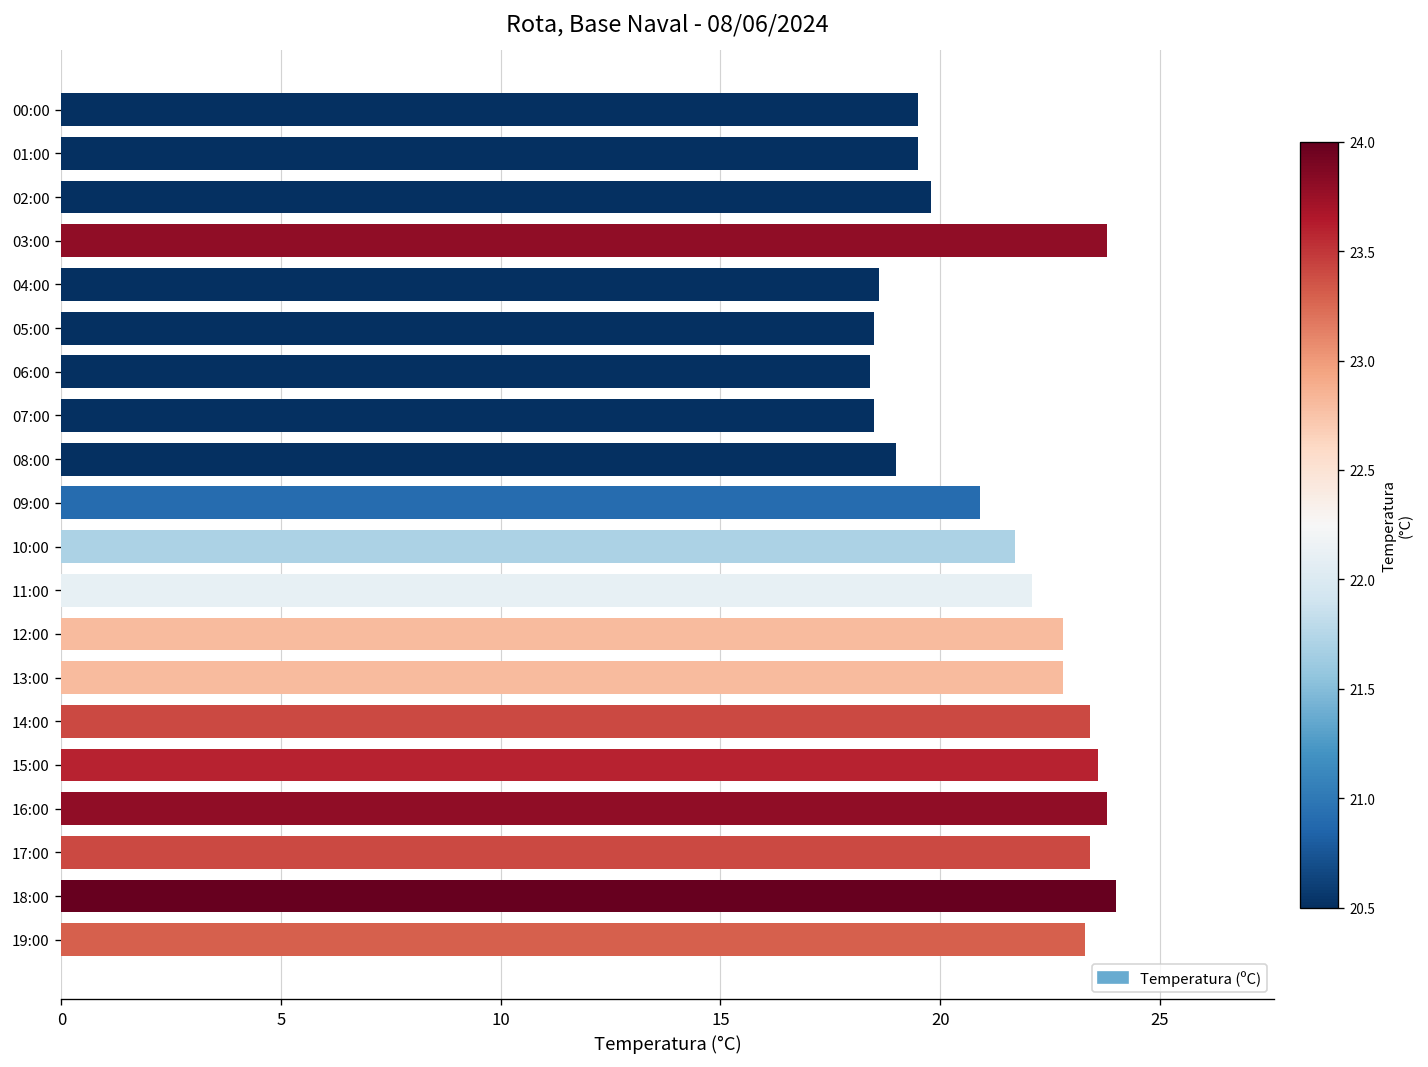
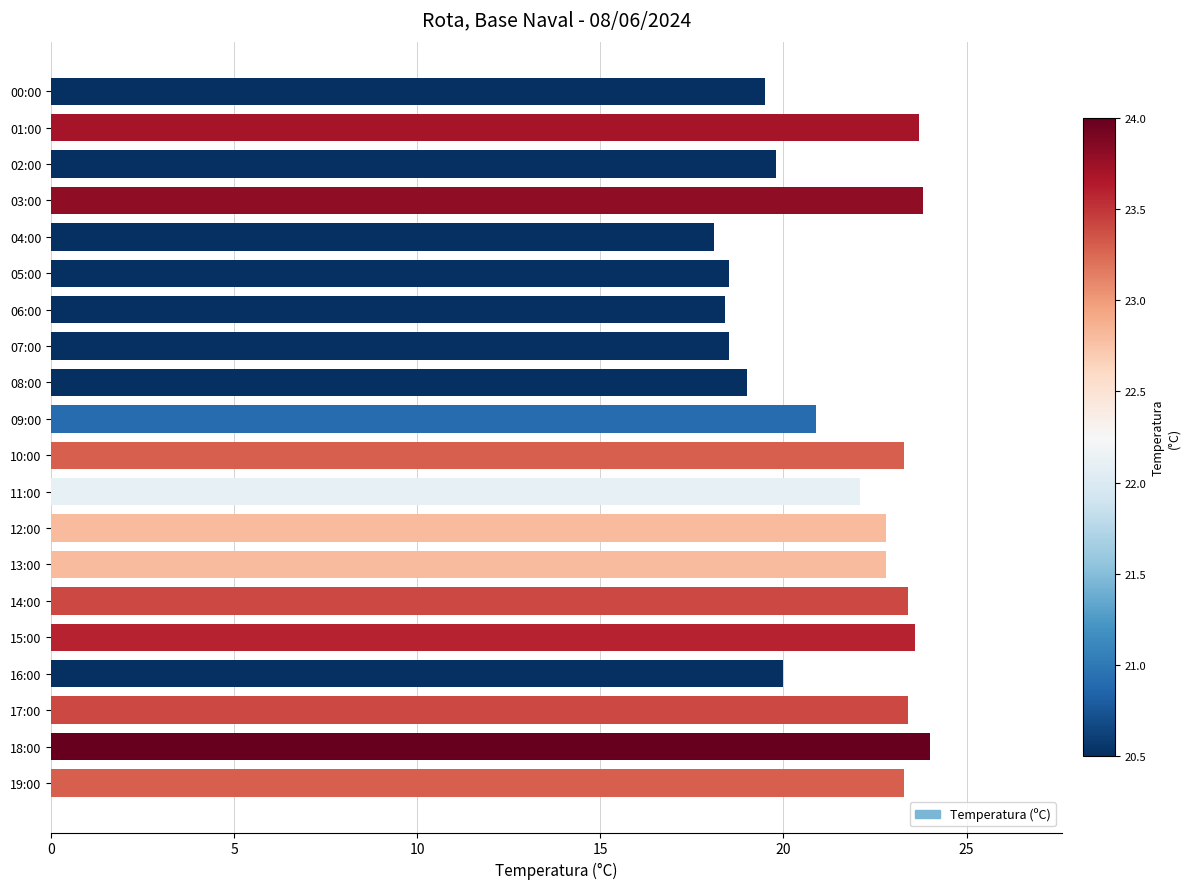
  {
    "00:00": 19.5,
-   "01:00": 19.5,
+   "01:00": 23.7,
    "02:00": 19.8,
    "03:00": 23.8,
-   "04:00": 18.6,
+   "04:00": 18.1,
    "05:00": 18.5,
    "06:00": 18.4,
    "07:00": 18.5,
    "08:00": 19.0,
    "09:00": 20.9,
-   "10:00": 21.7,
+   "10:00": 23.3,
    "11:00": 22.1,
    "12:00": 22.8,
    "13:00": 22.8,
    "14:00": 23.4,
    "15:00": 23.6,
-   "16:00": 23.8,
+   "16:00": 20.0,
    "17:00": 23.4,
    "18:00": 24.0,
    "19:00": 23.3
  }
